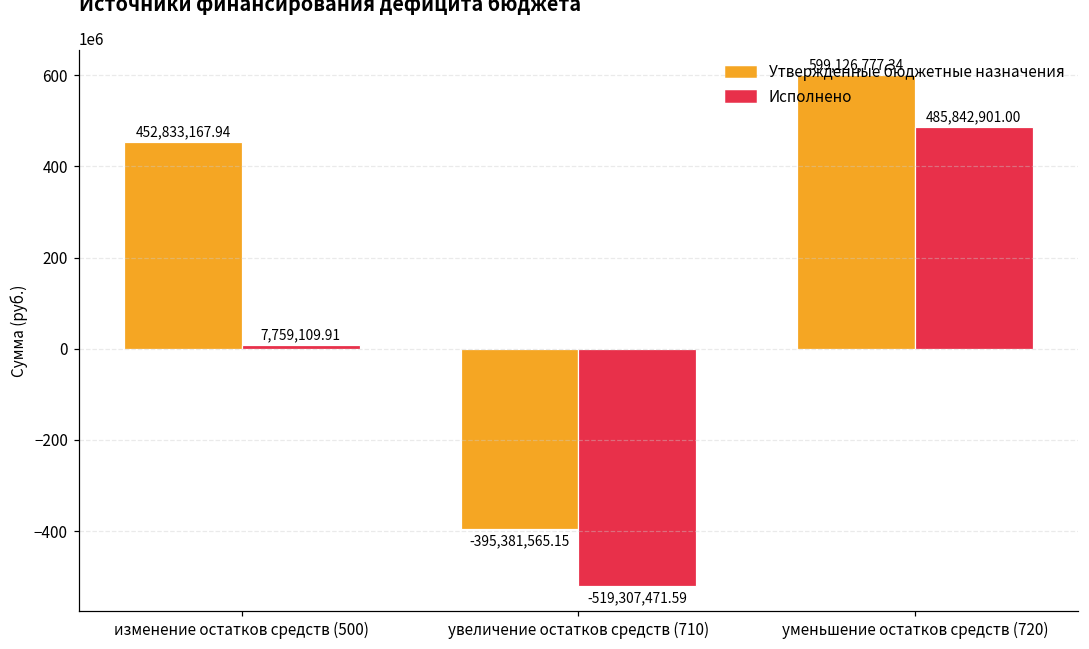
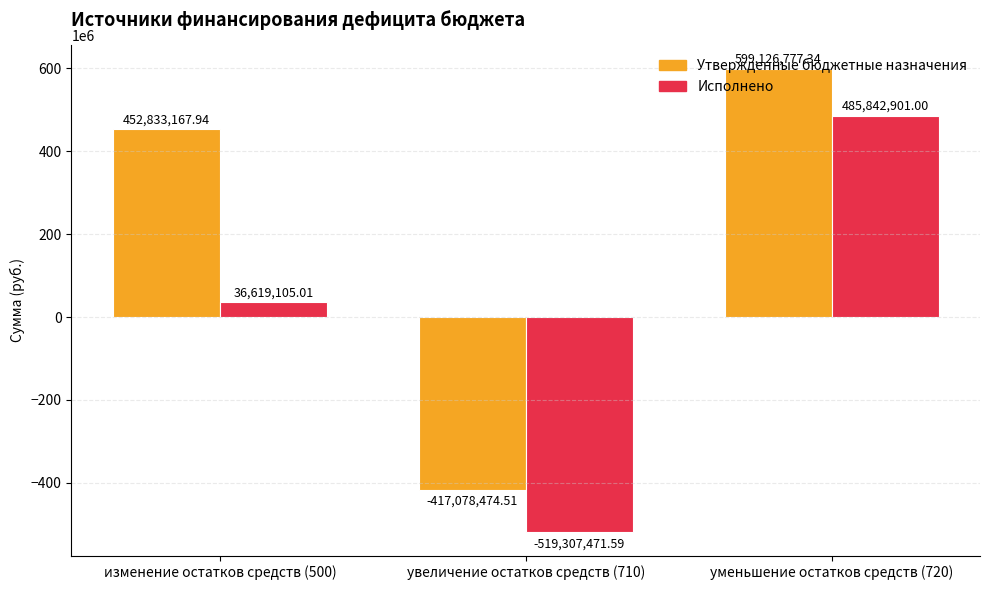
  {
    "Утвержденные бюджетные назначения": {
      "изменение остатков средств (500)": "452,833,167.94",
-     "увеличение остатков средств (710)": "-395,381,565.15",
+     "увеличение остатков средств (710)": "-417,078,474.51",
      "уменьшение остатков средств (720)": "599,126,777.34"
    },
    "Исполнено": {
-     "изменение остатков средств (500)": "7,759,109.91",
+     "изменение остатков средств (500)": "36,619,105.01",
      "увеличение остатков средств (710)": "-519,307,471.59",
      "уменьшение остатков средств (720)": "485,842,901.00"
    }
  }
